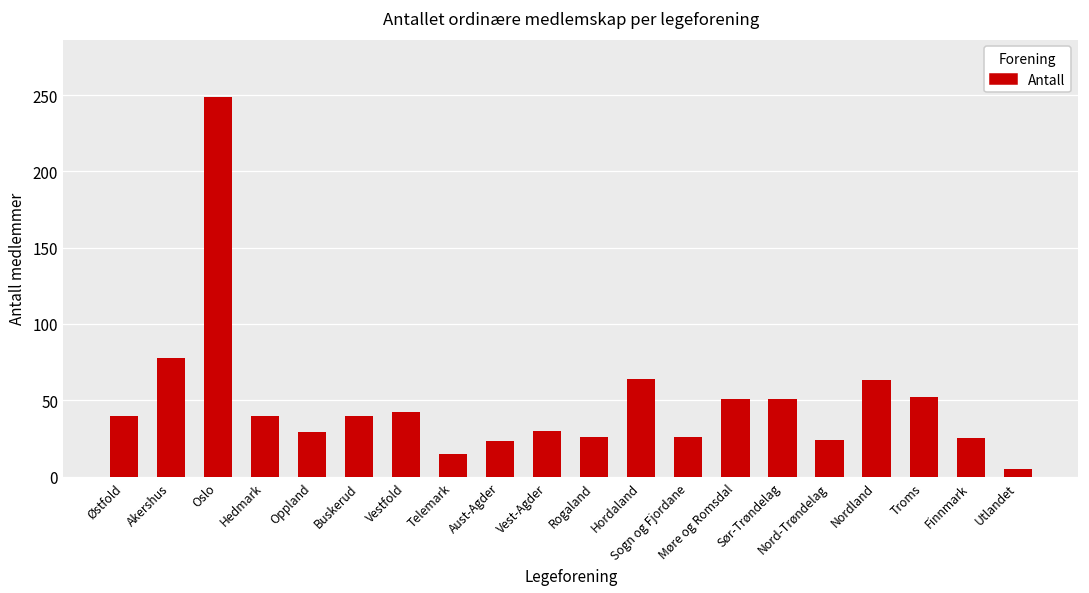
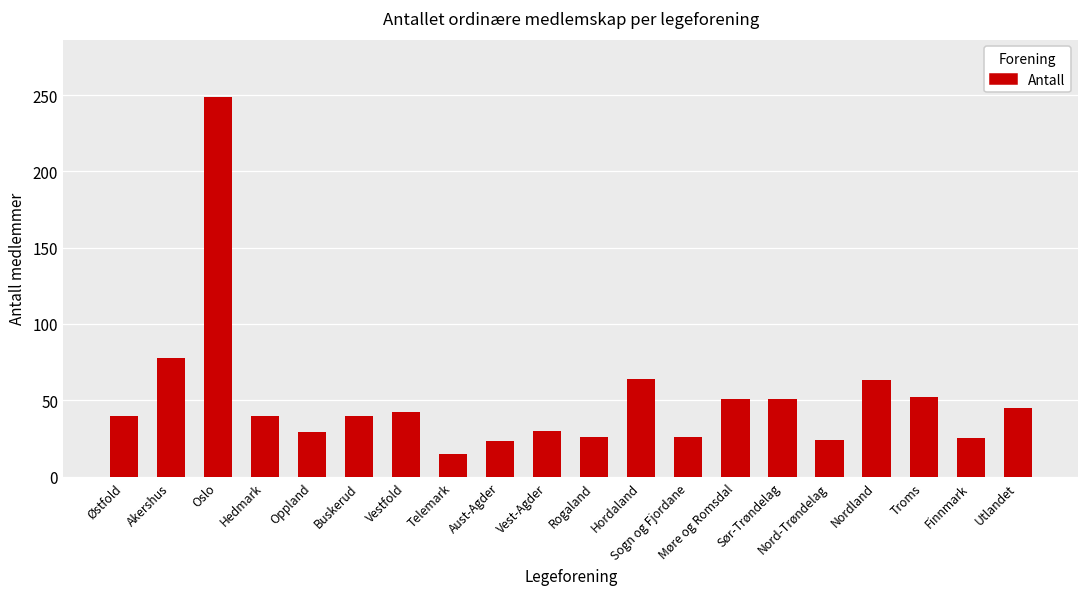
  {
    "Østfold": 40,
    "Akershus": 78,
    "Oslo": 249,
    "Hedmark": 40,
    "Oppland": 29,
    "Buskerud": 40,
    "Vestfold": 42,
    "Telemark": 15,
    "Aust-Agder": 23,
    "Vest-Agder": 30,
    "Rogaland": 26,
    "Hordaland": 64,
    "Sogn og Fjordane": 26,
    "Møre og Romsdal": 51,
    "Sør-Trøndelag": 51,
    "Nord-Trøndelag": 24,
    "Nordland": 63,
    "Troms": 52,
    "Finnmark": 25,
-   "Utlandet": 5
+   "Utlandet": 45
  }
